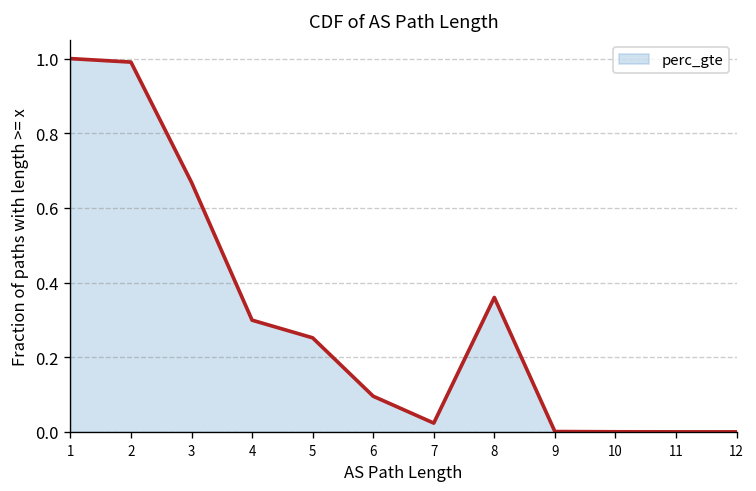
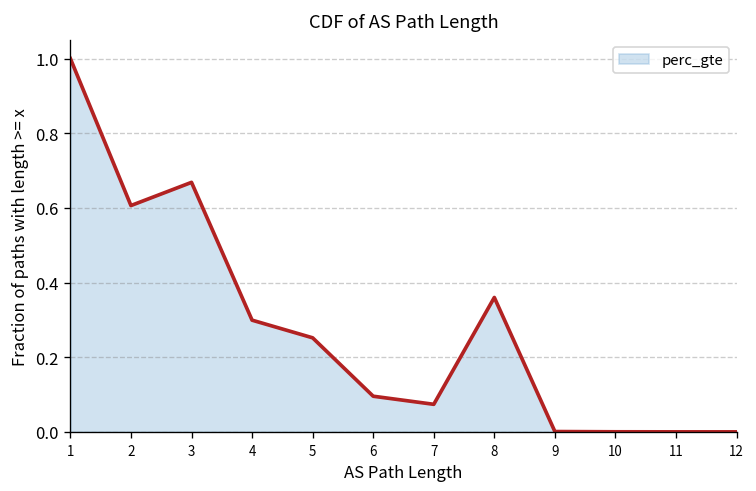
  {
    "1": 1.00,
-   "2": 0.99,
+   "2": 0.61,
    "3": 0.67,
    "4": 0.30,
    "5": 0.25,
    "6": 0.10,
-   "7": 0.02,
+   "7": 0.07,
    "8": 0.36,
    "9": 0.00,
    "10": 0.00,
    "11": 0.00,
    "12": 0.00
  }
